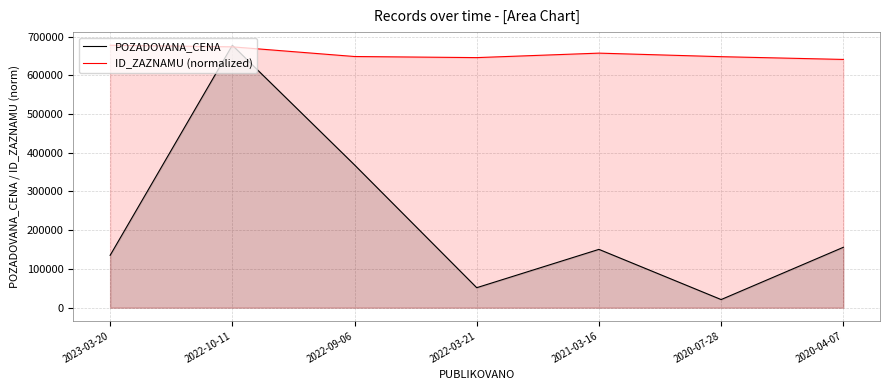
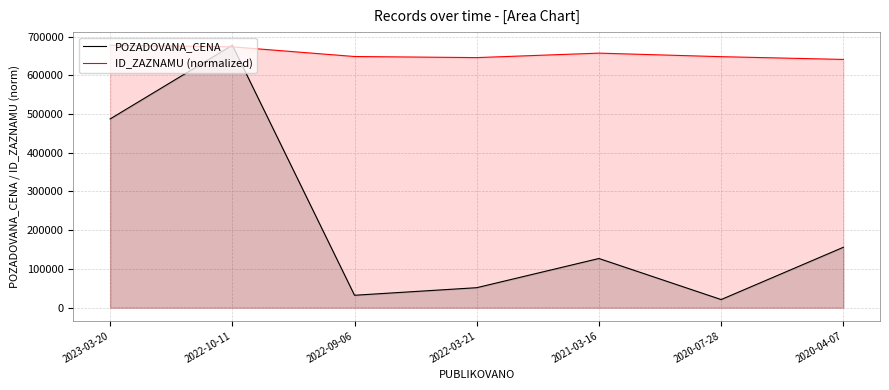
  {
    "POZADOVANA_CENA": {
-     "2023-03-20": 140000,
-     "2022-09-06": 370000,
+     "2023-03-20": 490000,
+     "2022-09-06": 30000,
      "2022-03-21": 50000,
-     "2021-03-16": 150000,
+     "2021-03-16": 130000,
      "2020-07-28": 20000,
      "2020-04-07": 160000
    },
    "ID_ZAZNAMU (normalized)": {
      "2022-09-06": 650000,
      "2022-03-21": 650000,
      "2021-03-16": 660000,
      "2020-07-28": 650000,
      "2020-04-07": 640000
    }
  }
